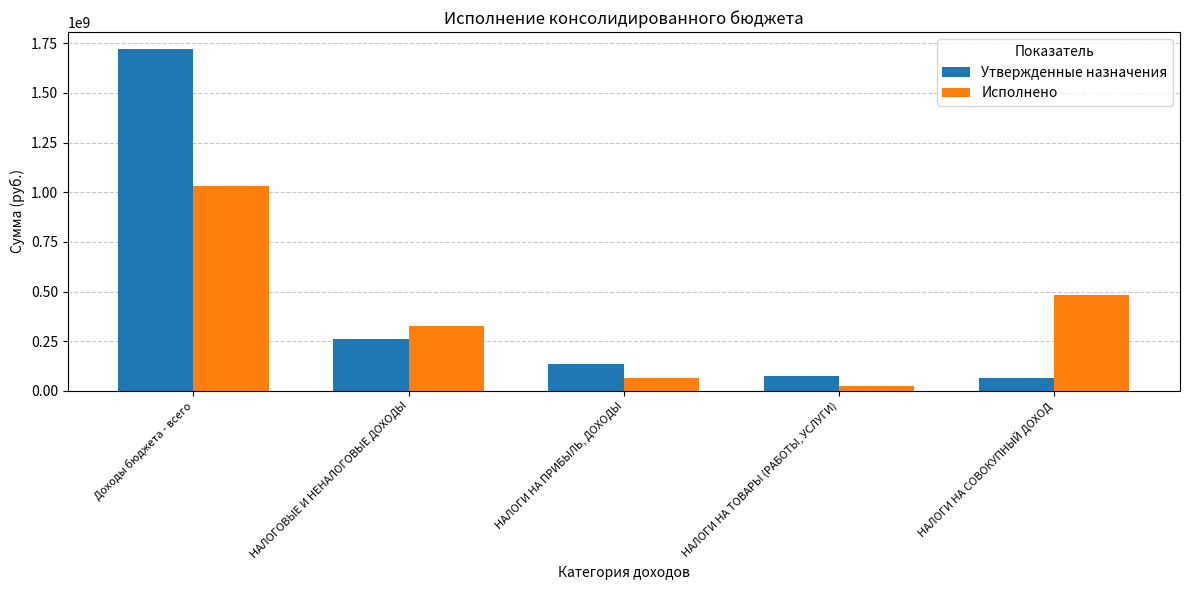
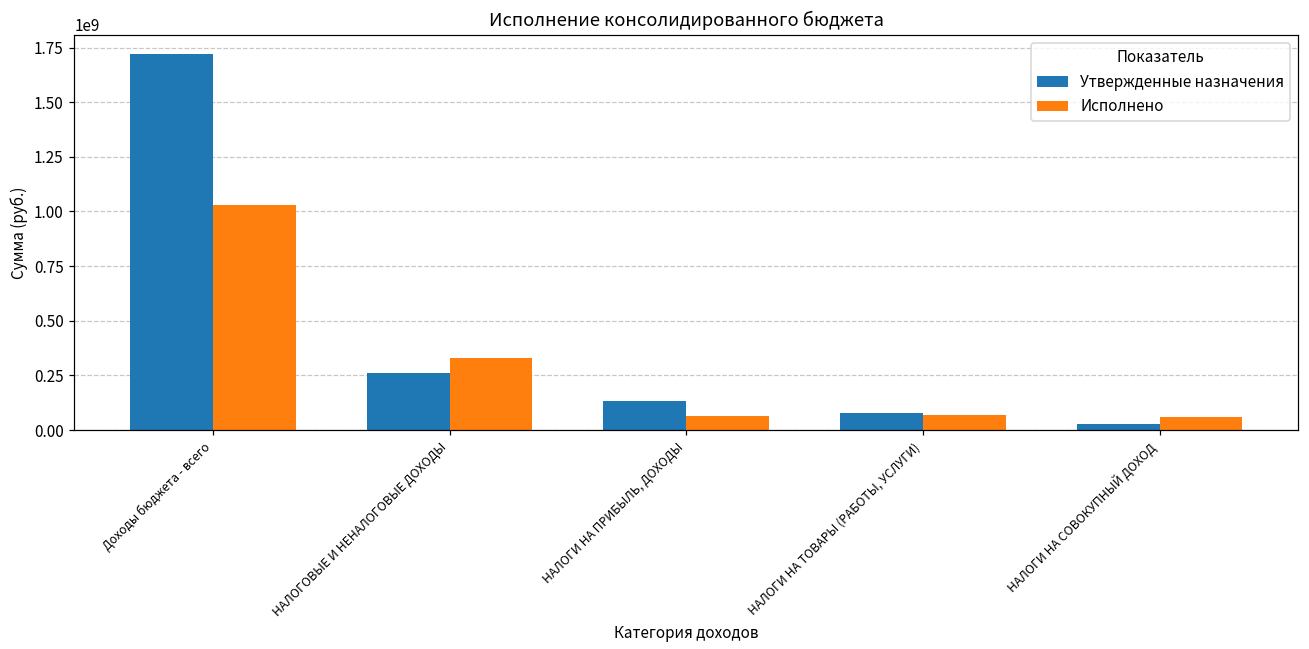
  {
    "Утвержденные назначения": {
      "Доходы бюджета - всего": 1720000000,
      "НАЛОГОВЫЕ И НЕНАЛОГОВЫЕ ДОХОДЫ": 260000000,
      "НАЛОГИ НА ПРИБЫЛЬ, ДОХОДЫ": 130000000,
      "НАЛОГИ НА ТОВАРЫ (РАБОТЫ, УСЛУГИ)": 80000000,
-     "НАЛОГИ НА СОВОКУПНЫЙ ДОХОД": 70000000
+     "НАЛОГИ НА СОВОКУПНЫЙ ДОХОД": 30000000
    },
    "Исполнено": {
      "Доходы бюджета - всего": 1030000000,
      "НАЛОГОВЫЕ И НЕНАЛОГОВЫЕ ДОХОДЫ": 330000000,
      "НАЛОГИ НА ПРИБЫЛЬ, ДОХОДЫ": 60000000,
-     "НАЛОГИ НА ТОВАРЫ (РАБОТЫ, УСЛУГИ)": 20000000,
-     "НАЛОГИ НА СОВОКУПНЫЙ ДОХОД": 480000000
+     "НАЛОГИ НА ТОВАРЫ (РАБОТЫ, УСЛУГИ)": 70000000,
+     "НАЛОГИ НА СОВОКУПНЫЙ ДОХОД": 60000000
    }
  }
